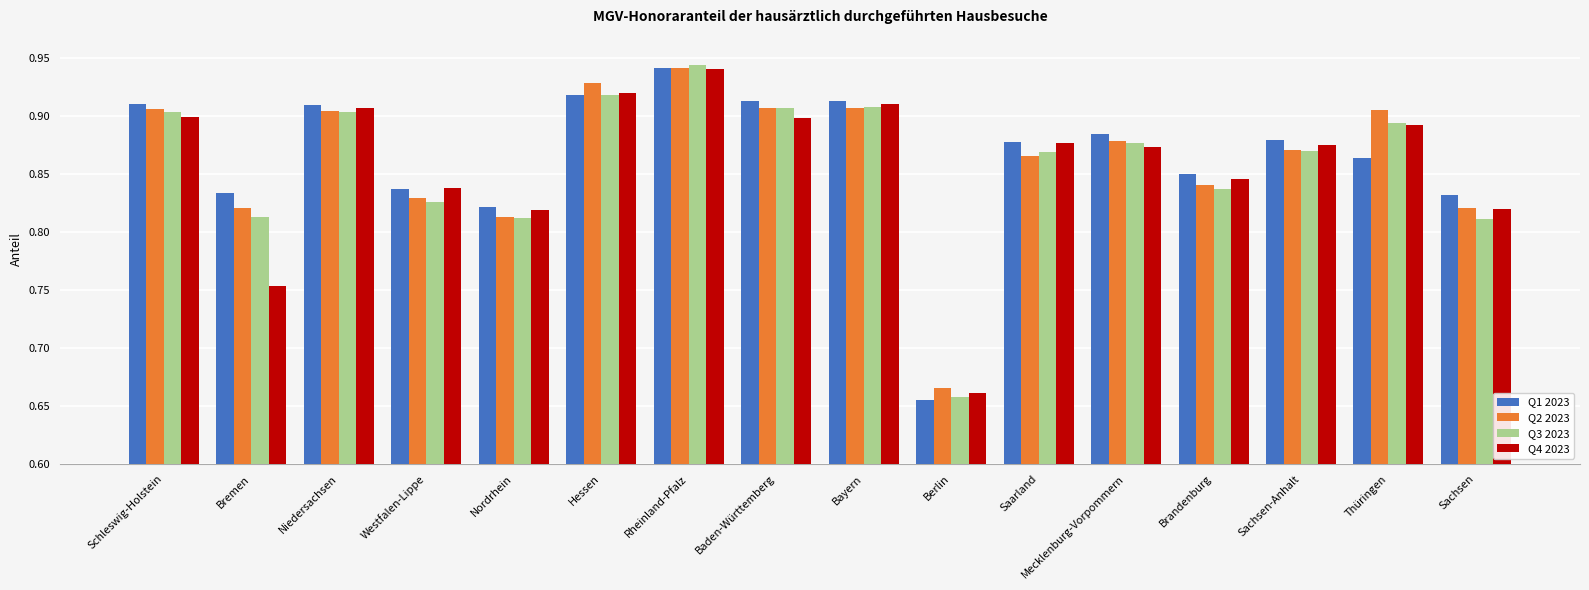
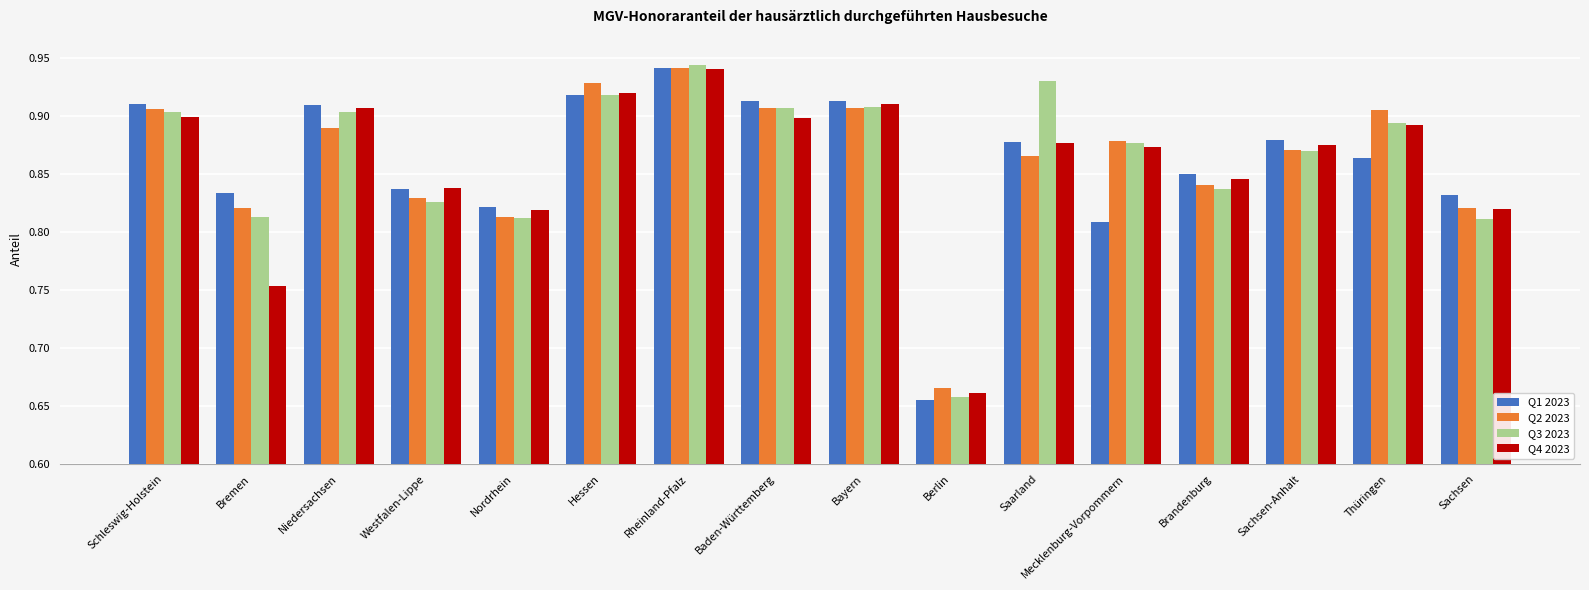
  {
    "Q1 2023": {
      "Schleswig-Holstein": 0.910,
      "Bremen": 0.834,
      "Niedersachsen": 0.910,
      "Westfalen-Lippe": 0.837,
      "Nordrhein": 0.822,
      "Hessen": 0.918,
      "Rheinland-Pfalz": 0.942,
      "Baden-Württemberg": 0.913,
      "Bayern": 0.913,
      "Berlin": 0.655,
      "Saarland": 0.877,
-     "Mecklenburg-Vorpommern": 0.885,
+     "Mecklenburg-Vorpommern": 0.809,
      "Brandenburg": 0.850,
      "Sachsen-Anhalt": 0.879,
      "Thüringen": 0.864,
      "Sachsen": 0.832
    },
    "Q2 2023": {
      "Schleswig-Holstein": 0.906,
      "Bremen": 0.821,
-     "Niedersachsen": 0.905,
+     "Niedersachsen": 0.890,
      "Westfalen-Lippe": 0.830,
      "Nordrhein": 0.813,
      "Hessen": 0.928,
      "Rheinland-Pfalz": 0.942,
      "Baden-Württemberg": 0.907,
      "Bayern": 0.907,
      "Berlin": 0.665,
      "Saarland": 0.866,
      "Mecklenburg-Vorpommern": 0.879,
      "Brandenburg": 0.841,
      "Sachsen-Anhalt": 0.871,
      "Thüringen": 0.906,
      "Sachsen": 0.820
    },
    "Q3 2023": {
      "Schleswig-Holstein": 0.903,
      "Bremen": 0.813,
      "Niedersachsen": 0.903,
      "Westfalen-Lippe": 0.826,
      "Nordrhein": 0.812,
      "Hessen": 0.918,
      "Rheinland-Pfalz": 0.944,
      "Baden-Württemberg": 0.907,
      "Bayern": 0.907,
      "Berlin": 0.658,
-     "Saarland": 0.869,
+     "Saarland": 0.930,
      "Mecklenburg-Vorpommern": 0.877,
      "Brandenburg": 0.837,
      "Sachsen-Anhalt": 0.870,
      "Thüringen": 0.894,
      "Sachsen": 0.812
    },
    "Q4 2023": {
      "Schleswig-Holstein": 0.899,
      "Bremen": 0.754,
      "Niedersachsen": 0.907,
      "Westfalen-Lippe": 0.838,
      "Nordrhein": 0.819,
      "Hessen": 0.920,
      "Rheinland-Pfalz": 0.940,
      "Baden-Württemberg": 0.898,
      "Bayern": 0.910,
      "Berlin": 0.661,
      "Saarland": 0.876,
      "Mecklenburg-Vorpommern": 0.874,
      "Brandenburg": 0.846,
      "Sachsen-Anhalt": 0.875,
      "Thüringen": 0.892,
      "Sachsen": 0.820
    }
  }
